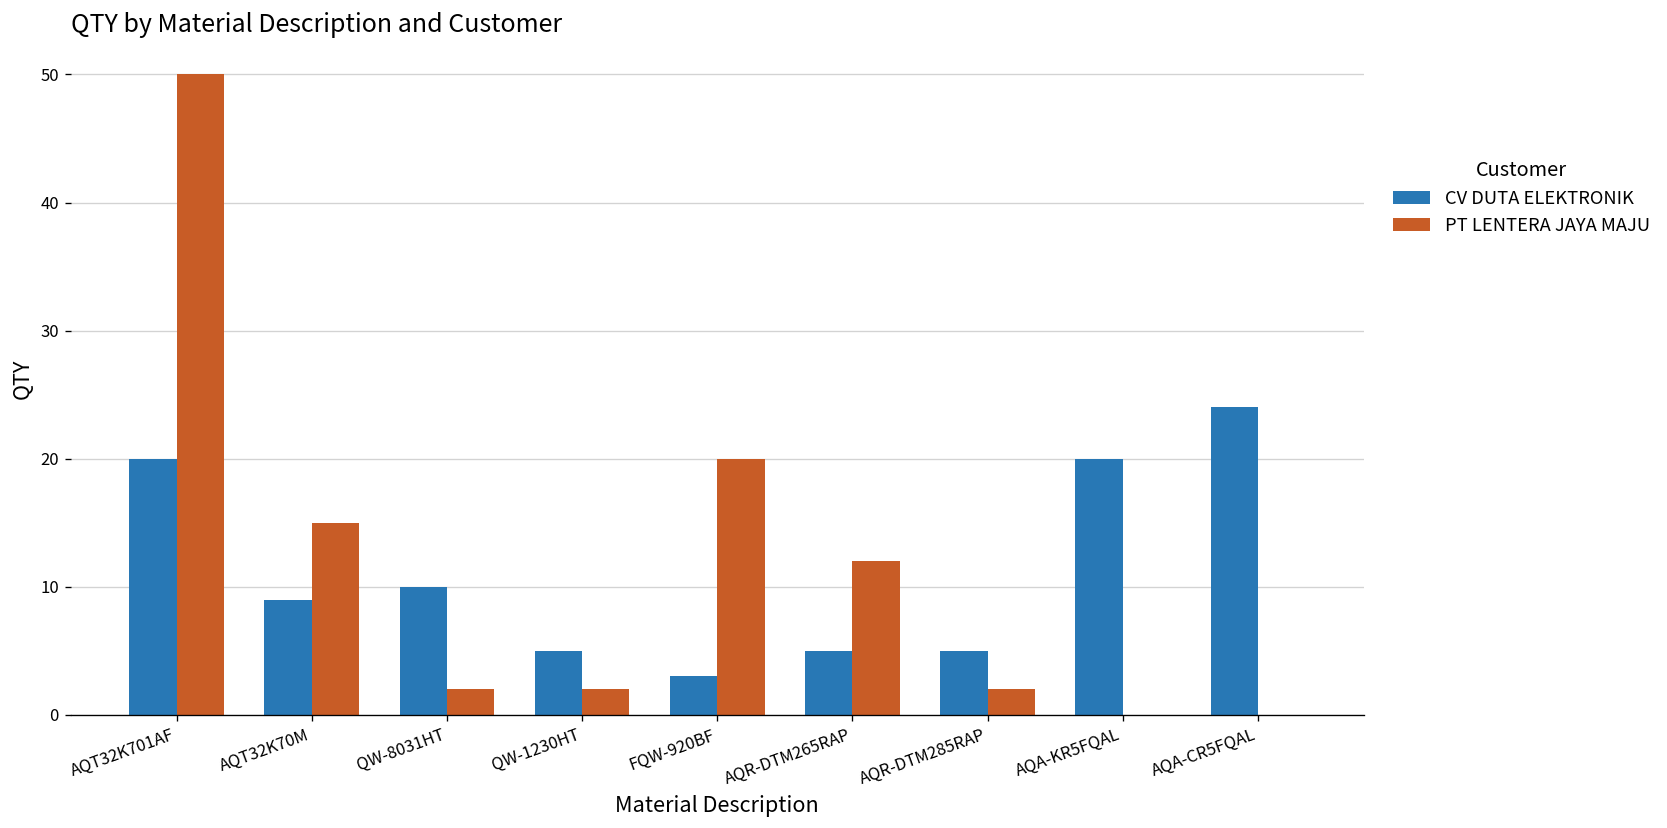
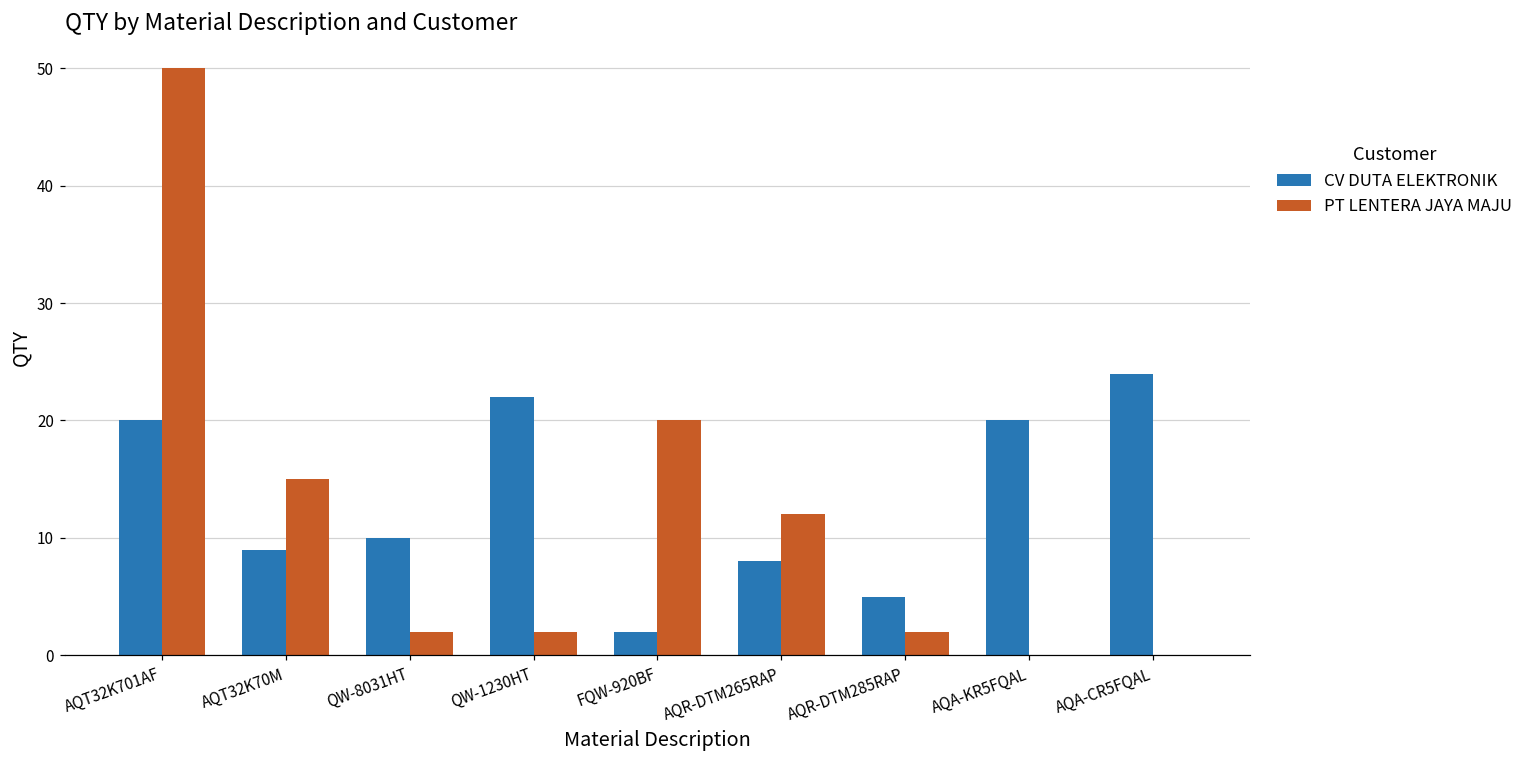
  {
    "CV DUTA ELEKTRONIK": {
      "AQT32K701AF": 20,
      "AQT32K70M": 9,
      "QW-8031HT": 10,
-     "QW-1230HT": 5,
-     "FQW-920BF": 3,
-     "AQR-DTM265RAP": 5,
+     "QW-1230HT": 22,
+     "FQW-920BF": 2,
+     "AQR-DTM265RAP": 8,
      "AQR-DTM285RAP": 5,
      "AQA-KR5FQAL": 20,
      "AQA-CR5FQAL": 24
    },
    "PT LENTERA JAYA MAJU": {
      "AQT32K701AF": 50,
      "AQT32K70M": 15,
      "QW-8031HT": 2,
      "QW-1230HT": 2,
      "FQW-920BF": 20,
      "AQR-DTM265RAP": 12,
      "AQR-DTM285RAP": 2,
      "AQA-KR5FQAL": 0,
      "AQA-CR5FQAL": 0
    }
  }
